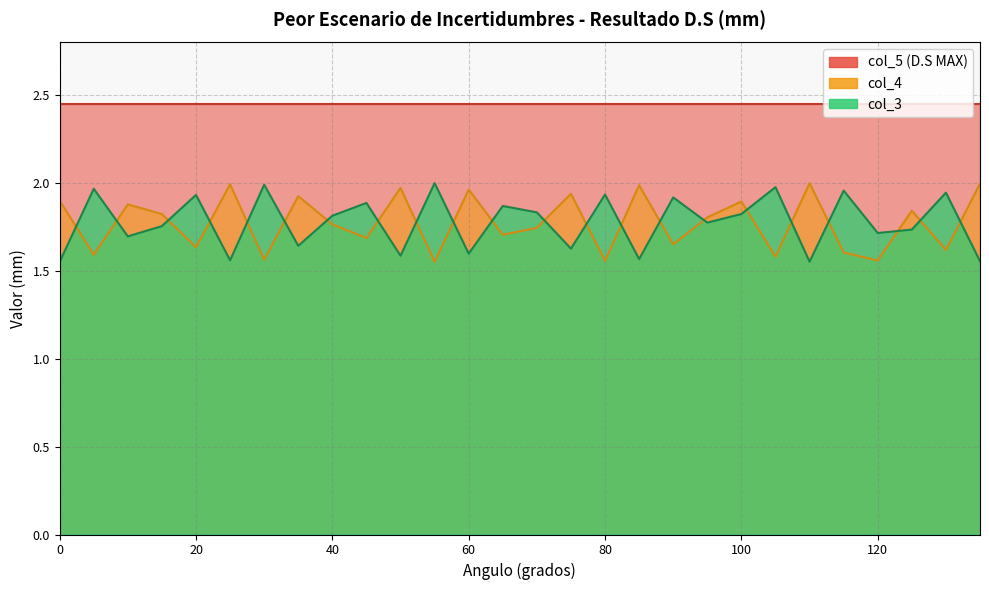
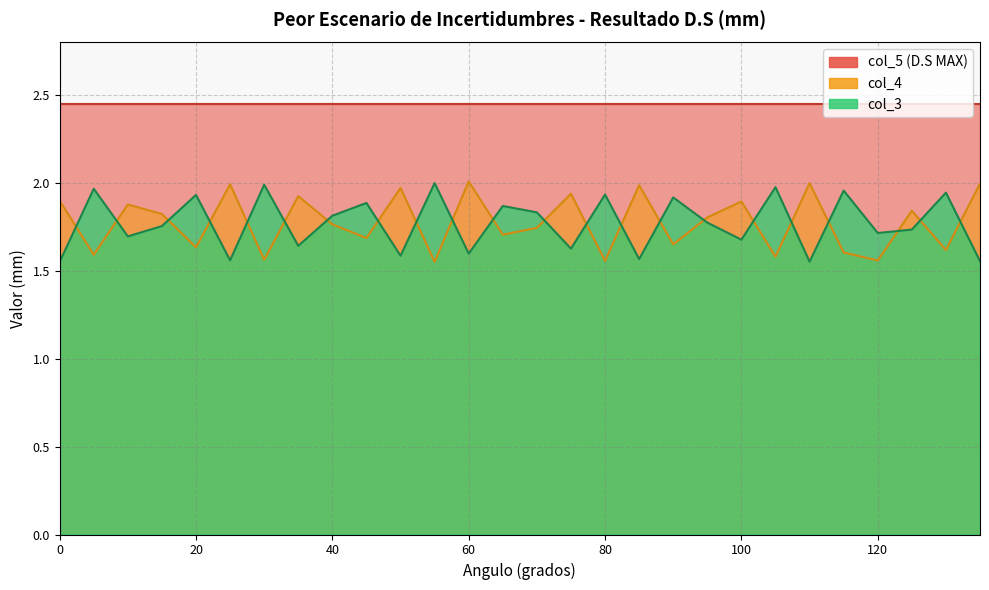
  {
    "col_5 (D.S MAX)": {
      "0": 2.45,
      "20": 2.45,
      "40": 2.45,
      "60": 2.45,
      "80": 2.45,
      "100": 2.45
    },
    "col_4": {
      "0": 1.90,
      "20": 1.63,
      "40": 1.77,
-     "60": 1.96,
+     "60": 2.01,
      "80": 1.56,
      "100": 1.90,
      "120": 1.56
    },
    "col_3": {
      "0": 1.55,
      "20": 1.93,
      "40": 1.81,
      "60": 1.60,
      "80": 1.93,
-     "100": 1.82,
+     "100": 1.68,
      "120": 1.72
    }
  }
